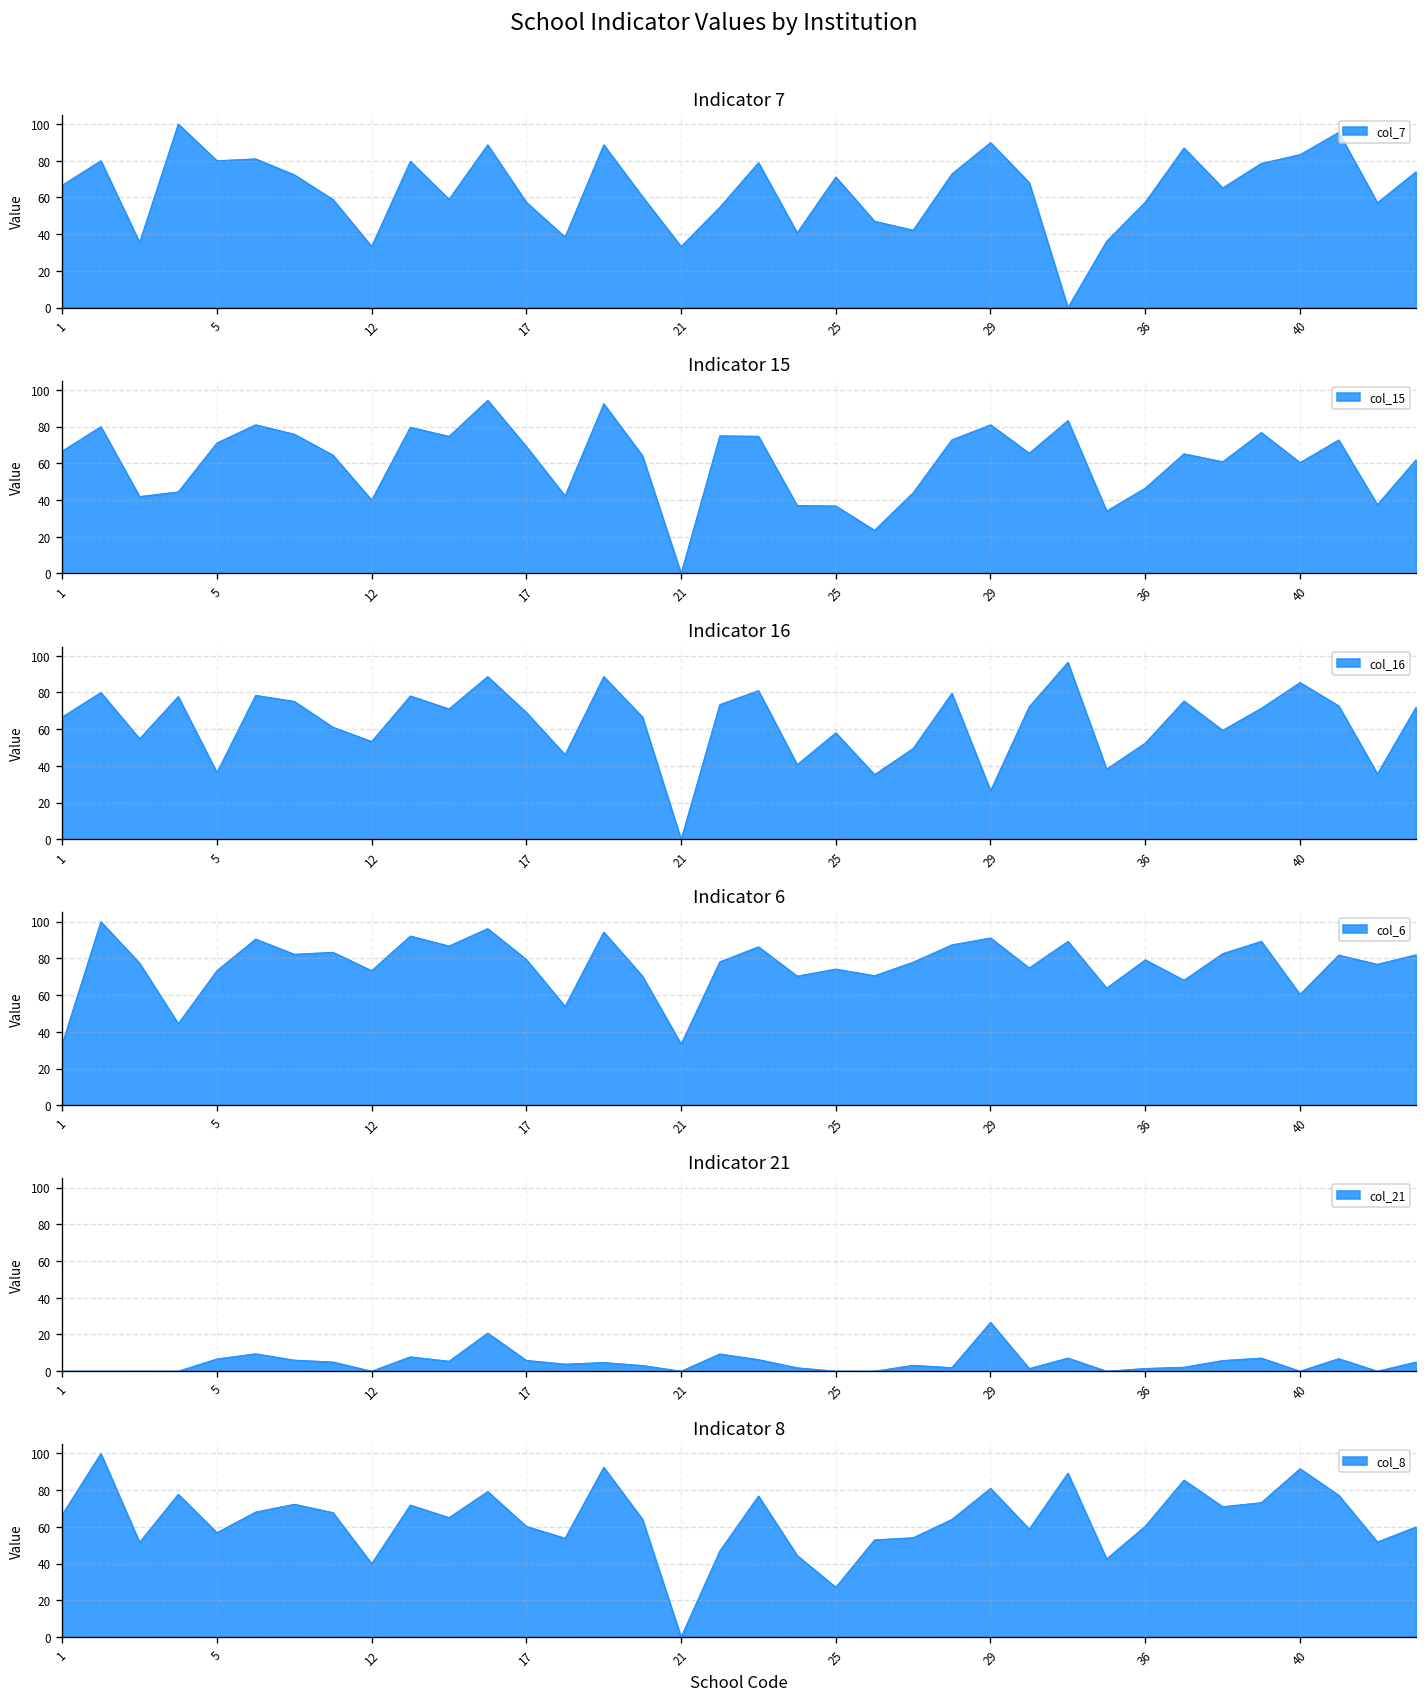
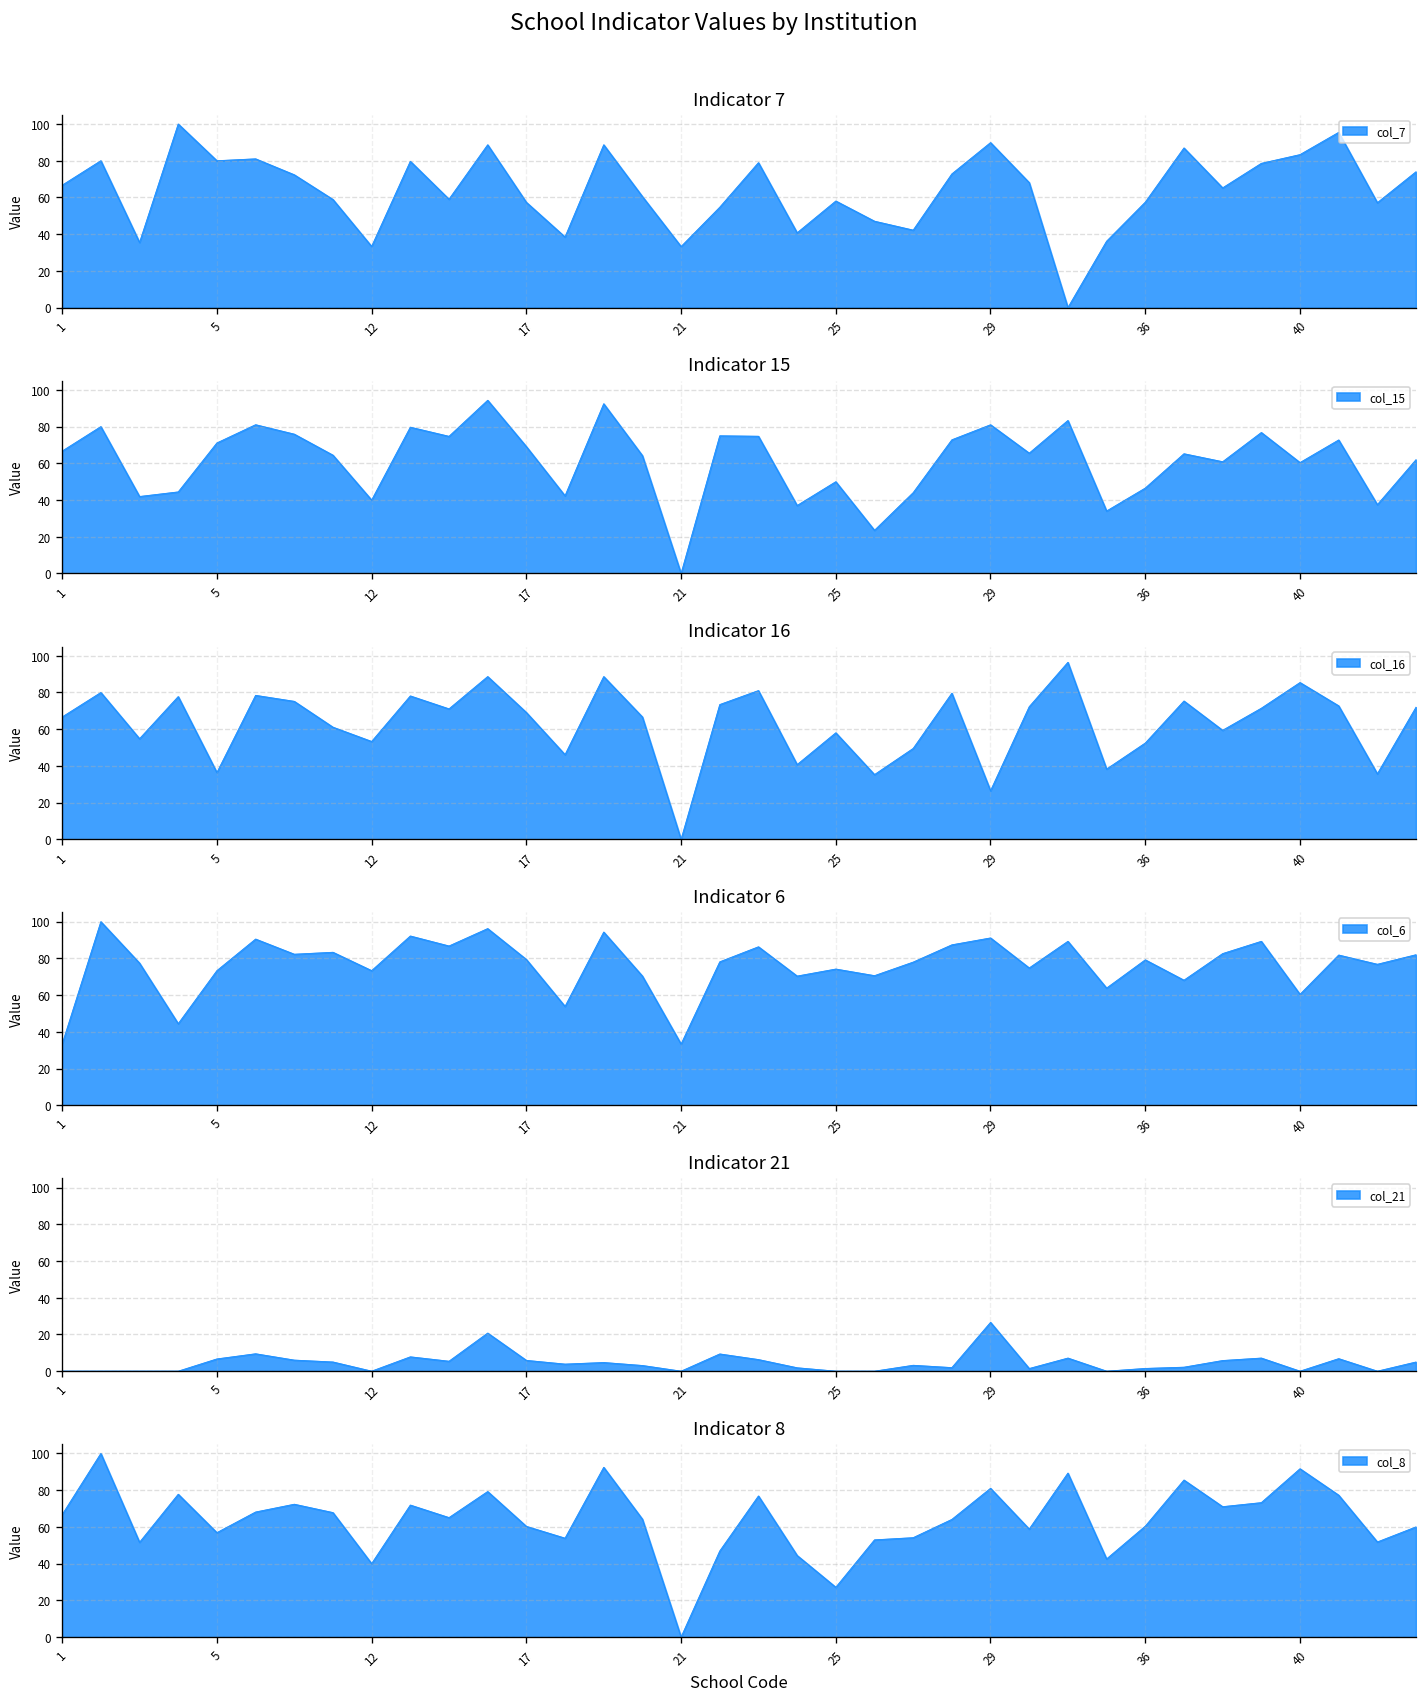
  {
    "Indicator 7": {
      "1": 67,
      "5": 80,
      "12": 33,
      "17": 57,
      "21": 33,
-     "25": 71,
+     "25": 58,
      "29": 90,
      "36": 57,
      "40": 83
    },
    "Indicator 15": {
      "1": 67,
      "5": 71,
      "12": 40,
      "17": 69,
      "21": 0,
-     "25": 37,
+     "25": 50,
      "29": 81,
      "36": 47,
      "40": 60
    },
    "Indicator 16": {
      "1": 67,
      "5": 36,
      "12": 53,
      "17": 69,
      "21": 0,
      "25": 58,
      "29": 27,
      "36": 52,
      "40": 85
    },
    "Indicator 6": {
      "1": 33,
      "5": 73,
      "12": 73,
      "17": 79,
      "21": 33,
      "25": 74,
      "29": 91,
      "36": 79,
      "40": 60
    },
    "Indicator 21": {
      "1": 0,
      "5": 7,
      "12": 0,
      "17": 6,
      "21": 0,
      "25": 0,
      "29": 27,
      "36": 1,
      "40": 0
    },
    "Indicator 8": {
      "1": 67,
      "5": 57,
      "12": 40,
      "17": 60,
      "21": 0,
      "25": 27,
      "29": 81,
      "36": 60,
      "40": 92
    }
  }
